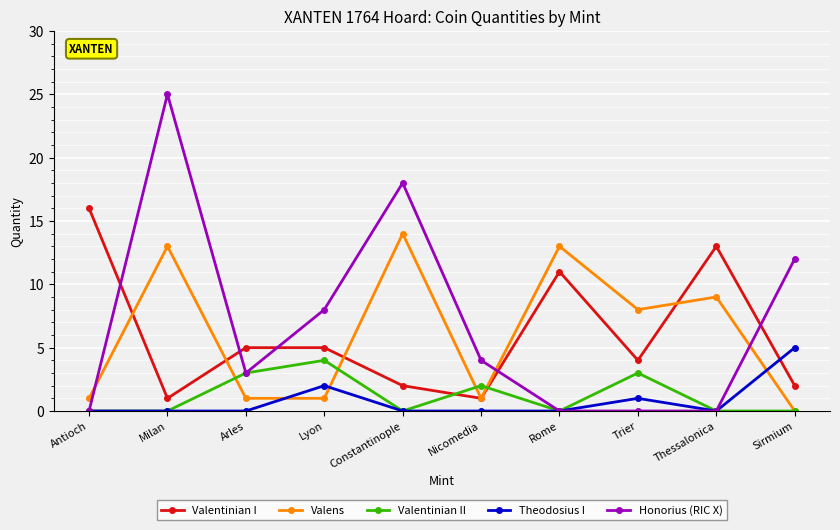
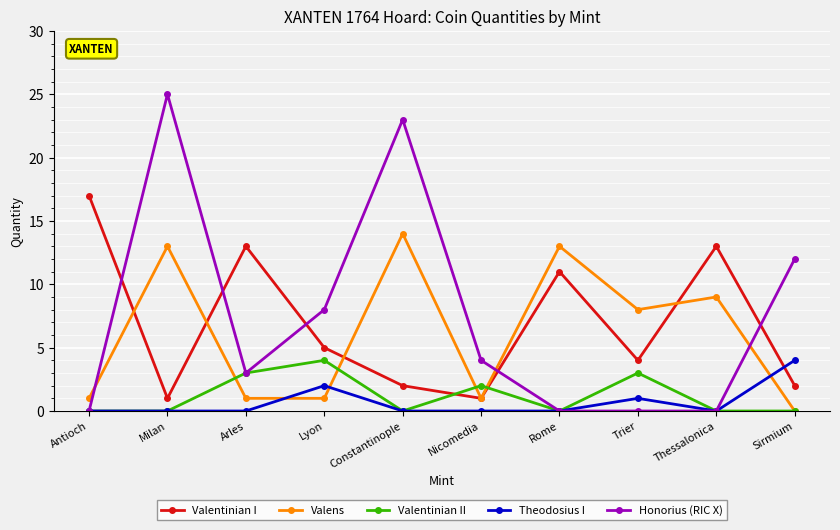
  {
    "Valentinian I": {
-     "Antioch": 16,
+     "Antioch": 17,
      "Milan": 1,
-     "Arles": 5,
+     "Arles": 13,
      "Lyon": 5,
      "Constantinople": 2,
      "Rome": 11,
      "Trier": 4,
      "Thessalonica": 13,
      "Sirmium": 2
    },
    "Valens": {
      "Antioch": 1,
      "Milan": 13,
      "Arles": 1,
      "Lyon": 1,
      "Constantinople": 14,
      "Rome": 13,
      "Trier": 8,
      "Thessalonica": 9
    },
    "Valentinian II": {
      "Lyon": 4,
      "Nicomedia": 2,
      "Trier": 3
    },
    "Theodosius I": {
      "Arles": 0,
      "Lyon": 2,
      "Nicomedia": 0,
      "Trier": 1,
-     "Sirmium": 5
+     "Sirmium": 4
    },
    "Honorius (RIC X)": {
      "Milan": 25,
      "Lyon": 8,
-     "Constantinople": 18,
+     "Constantinople": 23,
      "Nicomedia": 4,
      "Trier": 0,
      "Sirmium": 12
    }
  }
